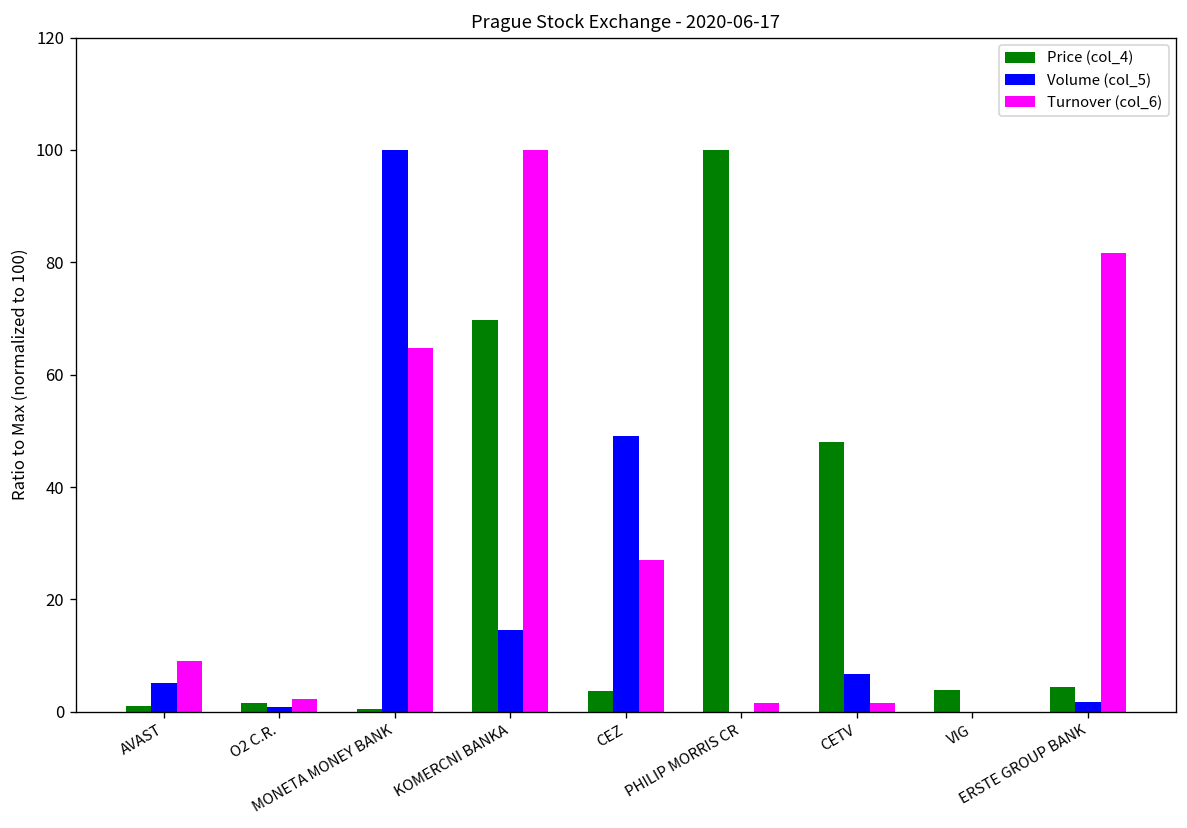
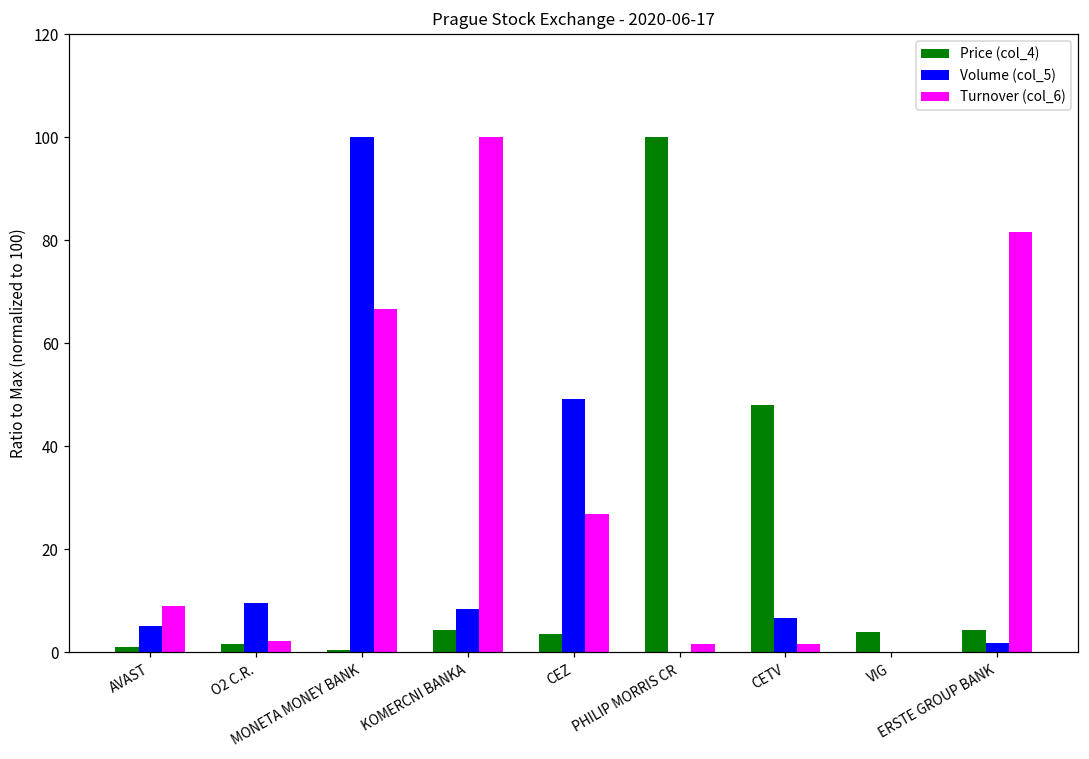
  {
    "Price (col_4)": {
      "AVAST": 1,
      "O2 C.R.": 2,
-     "KOMERCNI BANKA": 70,
+     "KOMERCNI BANKA": 4,
      "CEZ": 4,
      "PHILIP MORRIS CR": 100,
      "CETV": 48,
      "VIG": 4,
      "ERSTE GROUP BANK": 4
    },
    "Volume (col_5)": {
      "AVAST": 5,
-     "O2 C.R.": 1,
+     "O2 C.R.": 10,
      "MONETA MONEY BANK": 100,
-     "KOMERCNI BANKA": 15,
+     "KOMERCNI BANKA": 9,
      "CEZ": 49,
      "CETV": 7,
      "ERSTE GROUP BANK": 2
    },
    "Turnover (col_6)": {
      "AVAST": 9,
      "O2 C.R.": 2,
-     "MONETA MONEY BANK": 65,
+     "MONETA MONEY BANK": 67,
      "KOMERCNI BANKA": 100,
      "CEZ": 27,
      "PHILIP MORRIS CR": 2,
      "CETV": 2,
      "ERSTE GROUP BANK": 82
    }
  }
